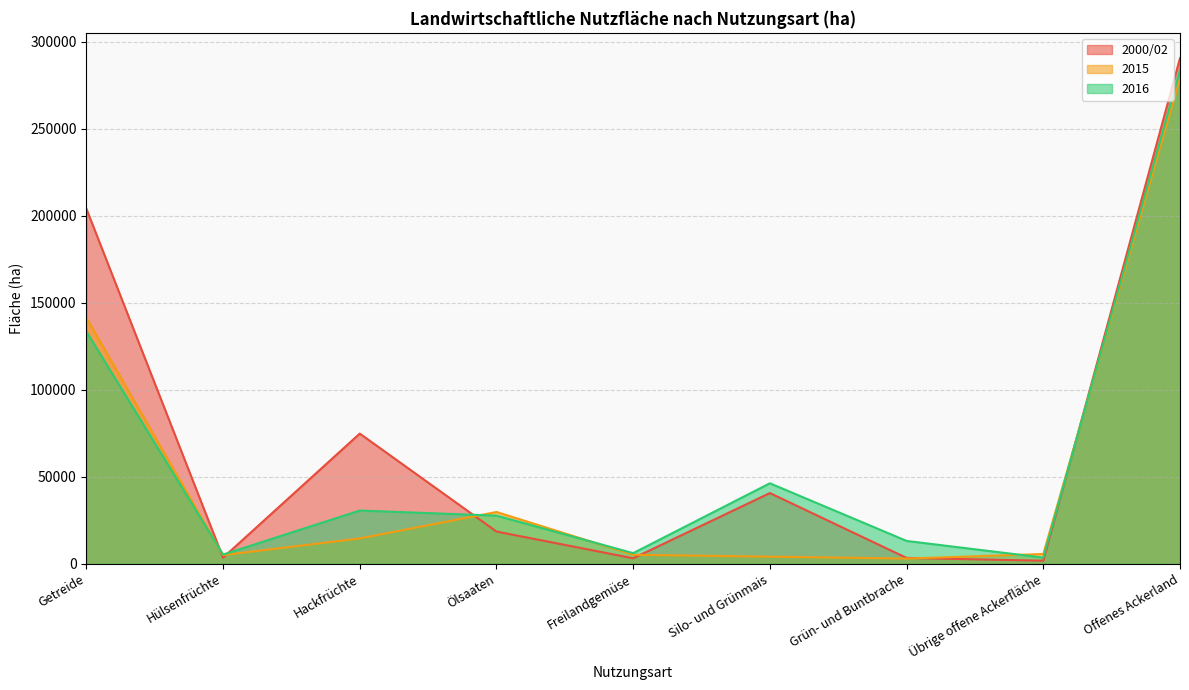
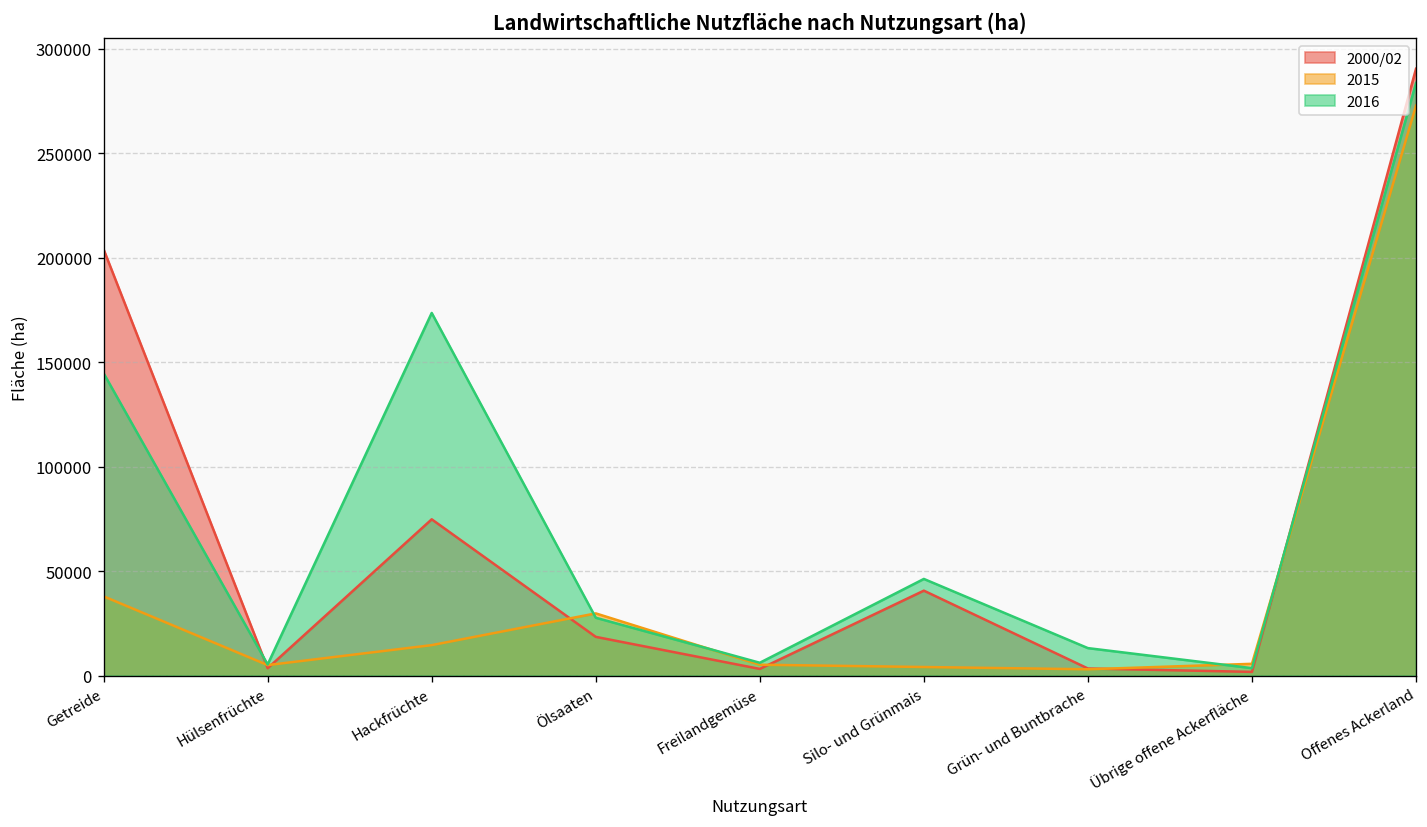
  {
    "2000/02": {
      "Getreide": 204000,
      "Hülsenfrüchte": 4000,
      "Hackfrüchte": 75000,
      "Ölsaaten": 19000,
      "Freilandgemüse": 3000,
      "Silo- und Grünmais": 41000,
      "Übrige offene Ackerfläche": 2000,
      "Offenes Ackerland": 290000
    },
    "2015": {
-     "Getreide": 141000,
+     "Getreide": 38000,
      "Hackfrüchte": 15000,
      "Ölsaaten": 30000,
      "Silo- und Grünmais": 4000,
      "Übrige offene Ackerfläche": 6000,
-     "Offenes Ackerland": 279000
+     "Offenes Ackerland": 273000
    },
    "2016": {
-     "Getreide": 133000,
-     "Hackfrüchte": 31000,
+     "Getreide": 145000,
+     "Hackfrüchte": 174000,
      "Ölsaaten": 28000,
      "Silo- und Grünmais": 46000,
      "Grün- und Buntbrache": 13000,
      "Übrige offene Ackerfläche": 4000,
      "Offenes Ackerland": 284000
    }
  }
